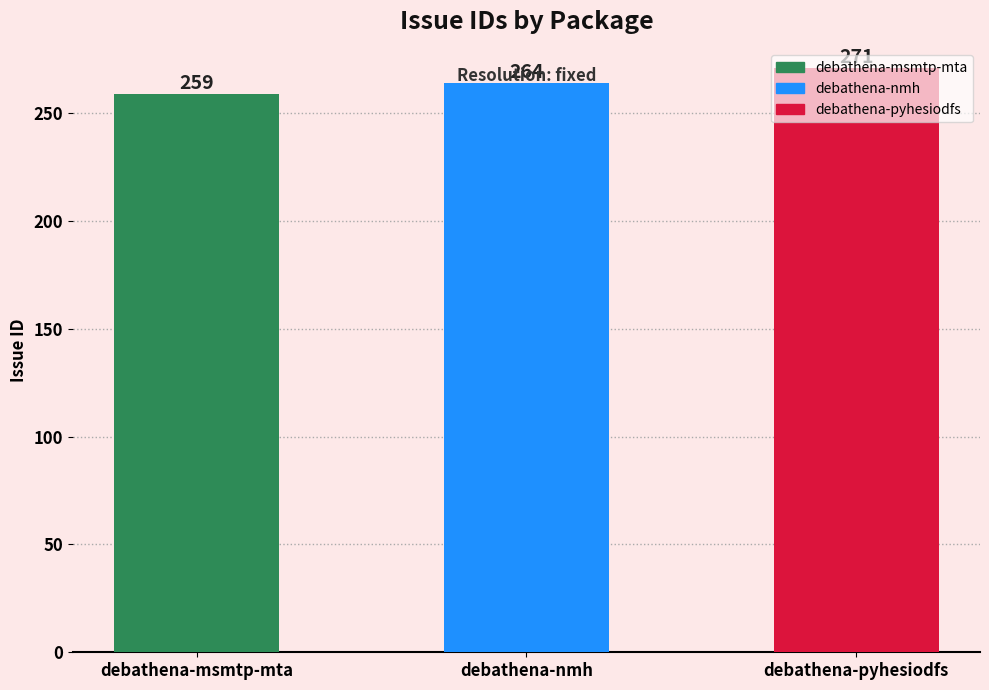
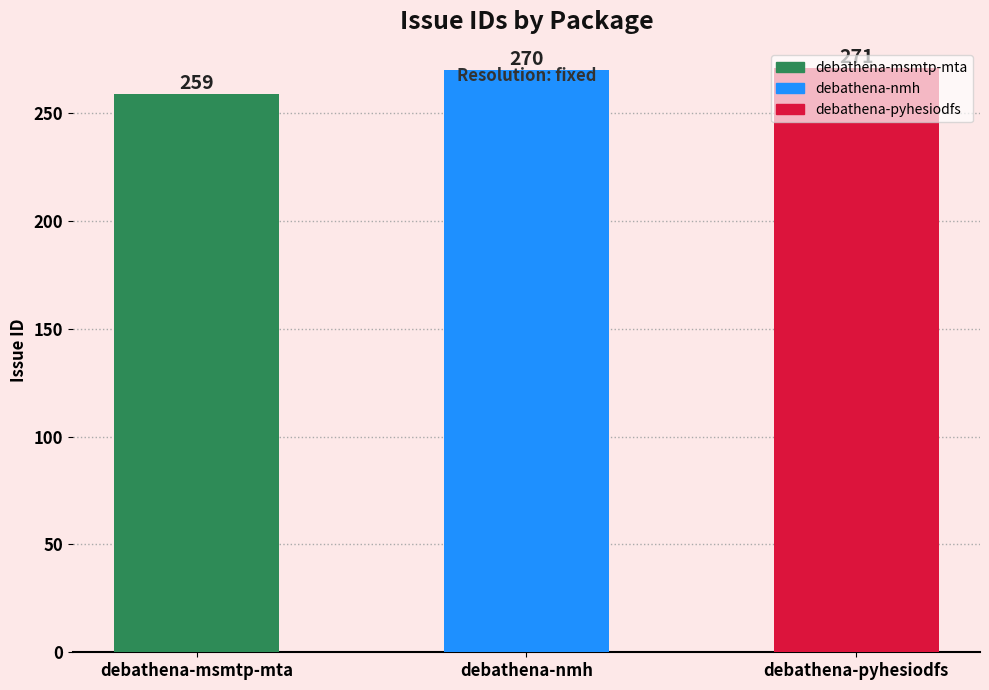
  {
    "debathena-msmtp-mta": 259,
-   "debathena-nmh": 264
+   "debathena-nmh": 270
  }
